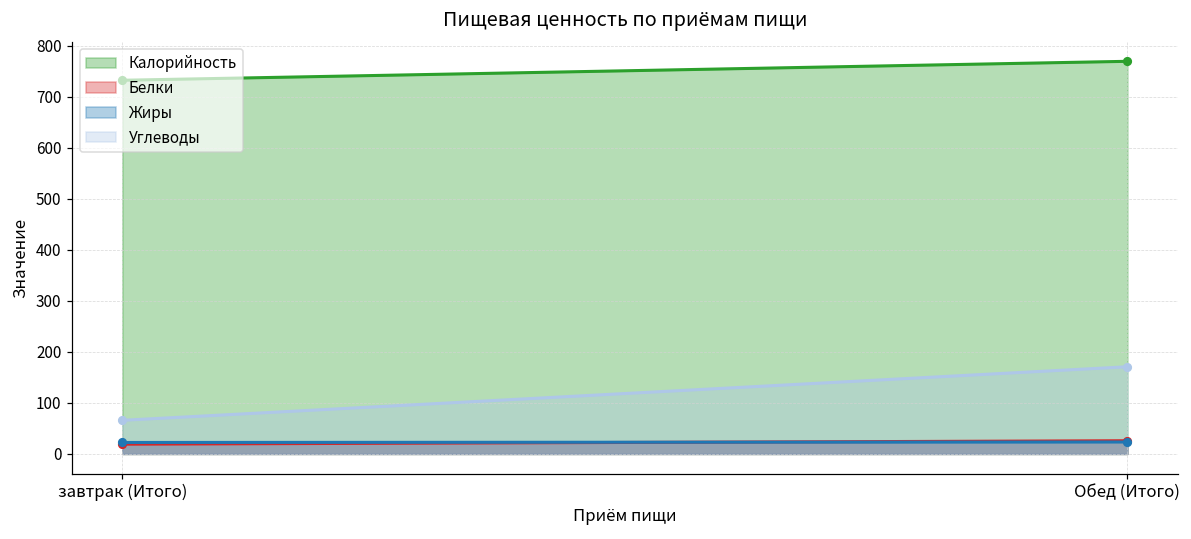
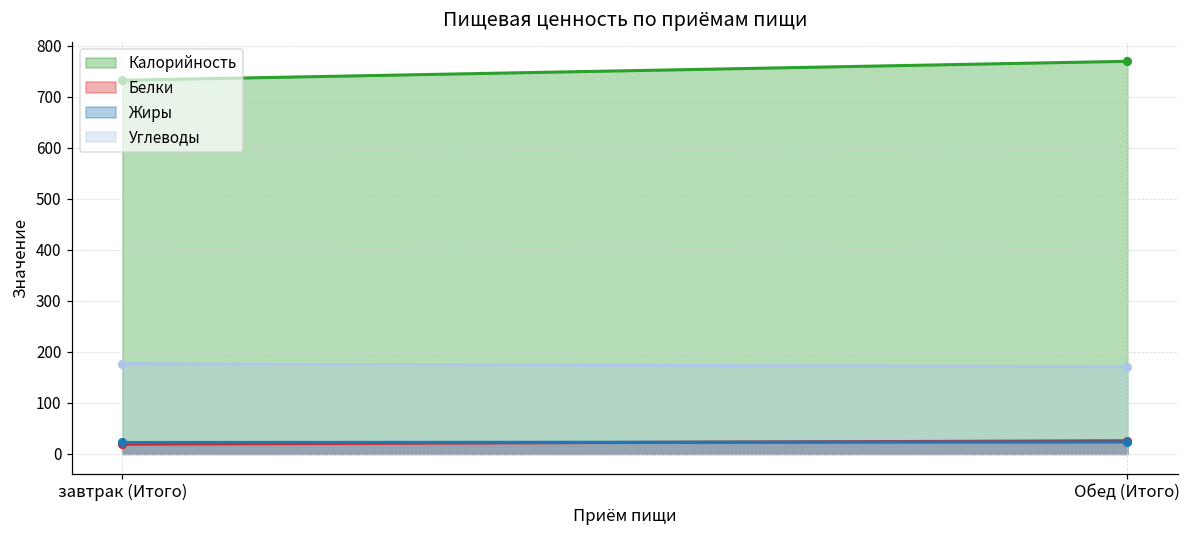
  {
    "Калорийность": {
      "Обед (Итого)": 770
    },
    "Углеводы": {
-     "завтрак (Итого)": 70,
+     "завтрак (Итого)": 180,
      "Обед (Итого)": 170
    }
  }
